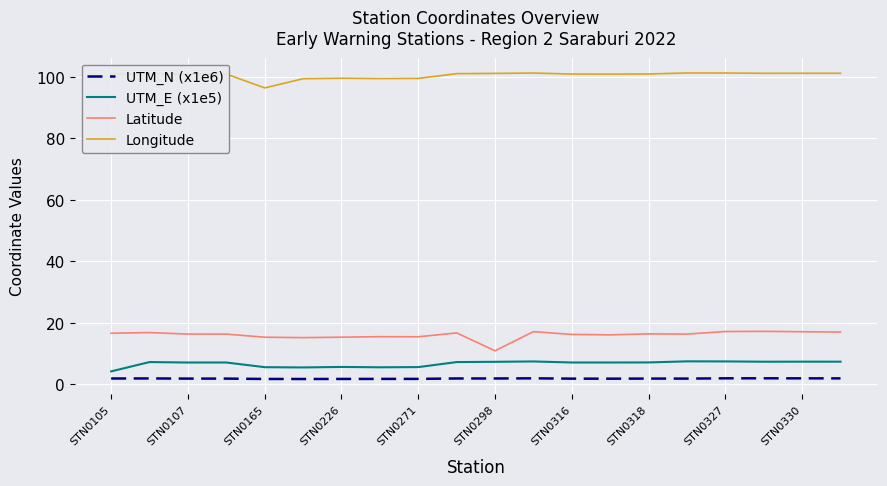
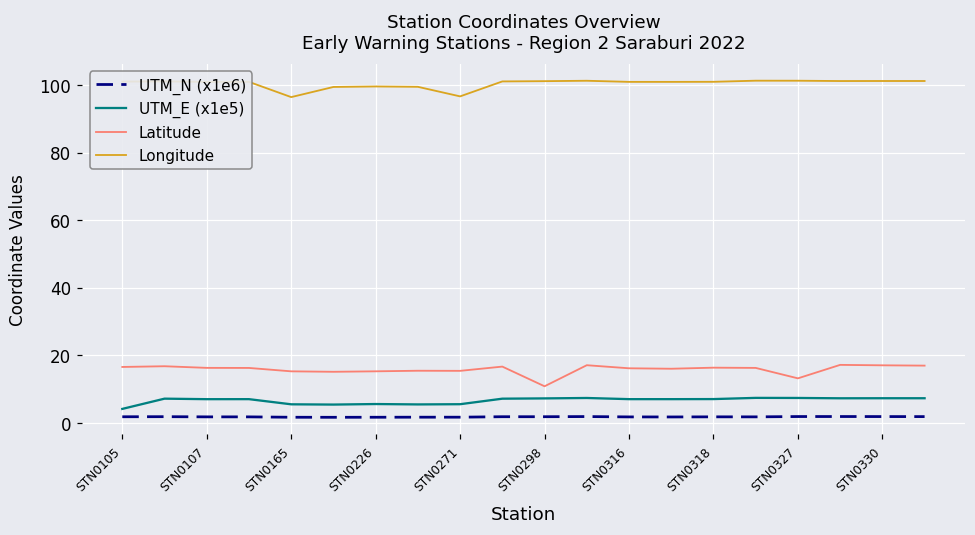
  {
    "UTM_N (x1e6)": {
      "STN0105": 2,
      "STN0107": 2,
      "STN0165": 2,
      "STN0226": 2,
      "STN0271": 2,
      "STN0298": 2,
      "STN0316": 2,
      "STN0318": 2,
      "STN0327": 2,
      "STN0330": 2
    },
    "UTM_E (x1e5)": {
      "STN0105": 4,
      "STN0107": 7,
      "STN0165": 6,
      "STN0226": 6,
      "STN0271": 6,
      "STN0298": 7,
      "STN0316": 7,
      "STN0318": 7,
      "STN0327": 7,
      "STN0330": 7
    },
    "Latitude": {
      "STN0105": 17,
      "STN0107": 16,
      "STN0165": 15,
      "STN0226": 15,
      "STN0271": 15,
      "STN0298": 11,
      "STN0316": 16,
      "STN0318": 16,
-     "STN0327": 17,
+     "STN0327": 13,
      "STN0330": 17
    },
    "Longitude": {
      "STN0165": 96,
      "STN0226": 100,
-     "STN0271": 100,
+     "STN0271": 97,
      "STN0298": 101,
      "STN0316": 101,
      "STN0318": 101,
      "STN0327": 101,
      "STN0330": 101
    }
  }
